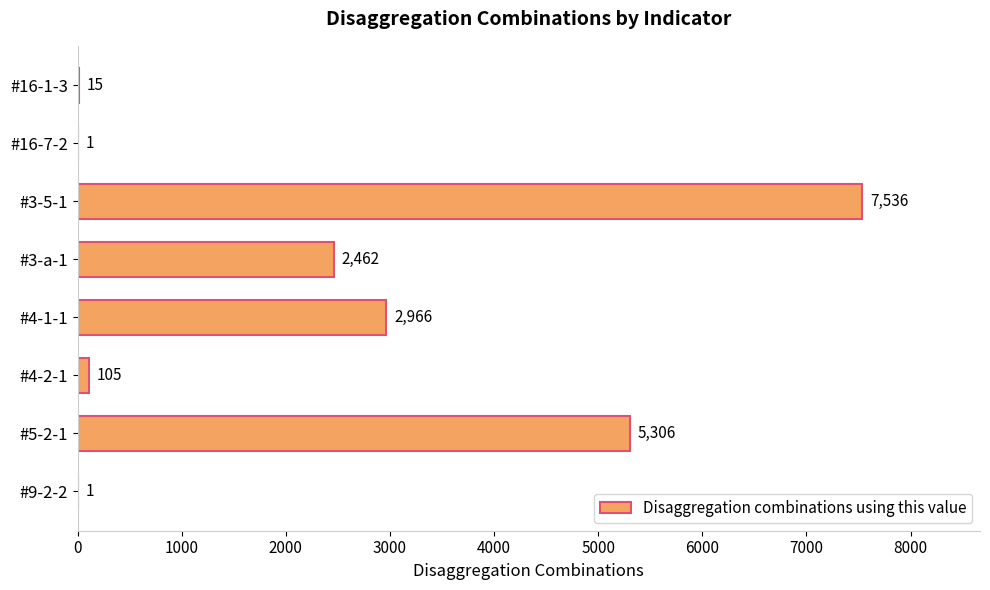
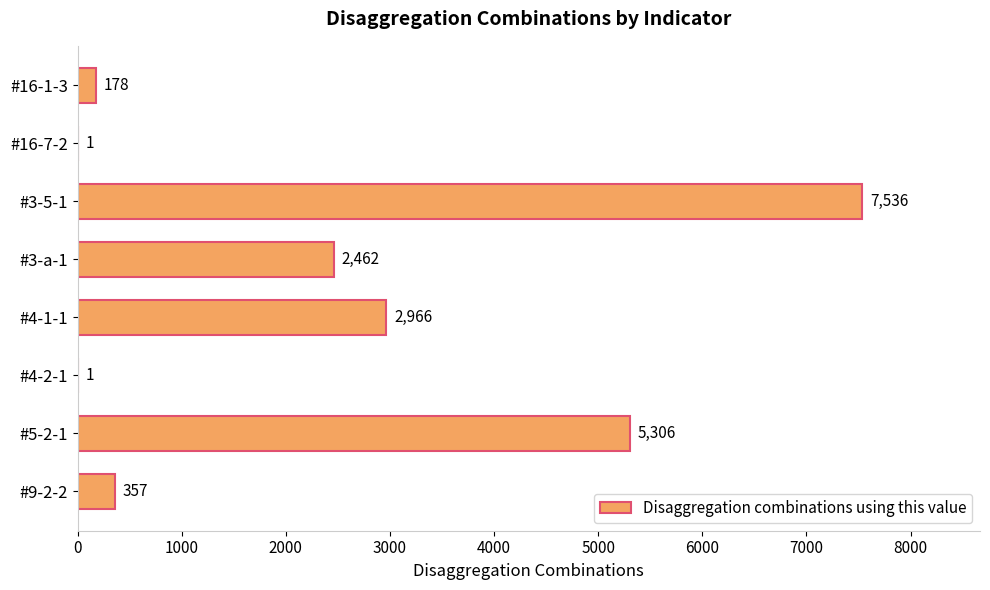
  {
-   "#16-1-3": "15",
+   "#16-1-3": "178",
    "#16-7-2": "1",
    "#3-5-1": "7,536",
    "#3-a-1": "2,462",
    "#4-1-1": "2,966",
-   "#4-2-1": "105",
+   "#4-2-1": "1",
    "#5-2-1": "5,306",
-   "#9-2-2": "1"
+   "#9-2-2": "357"
  }
